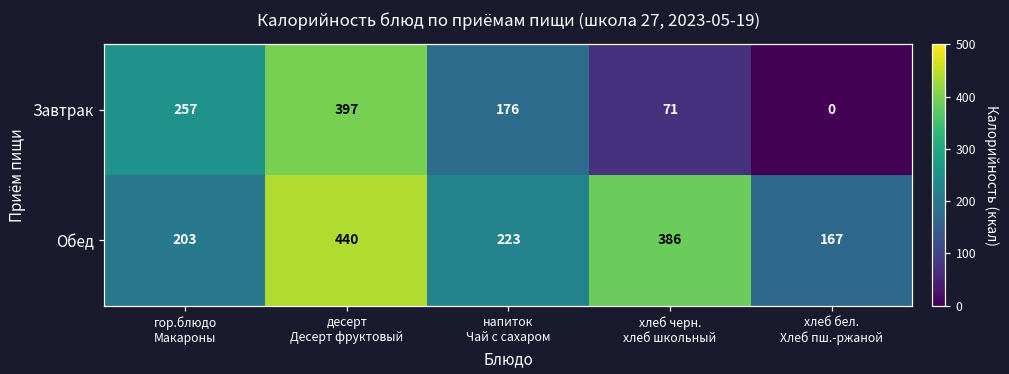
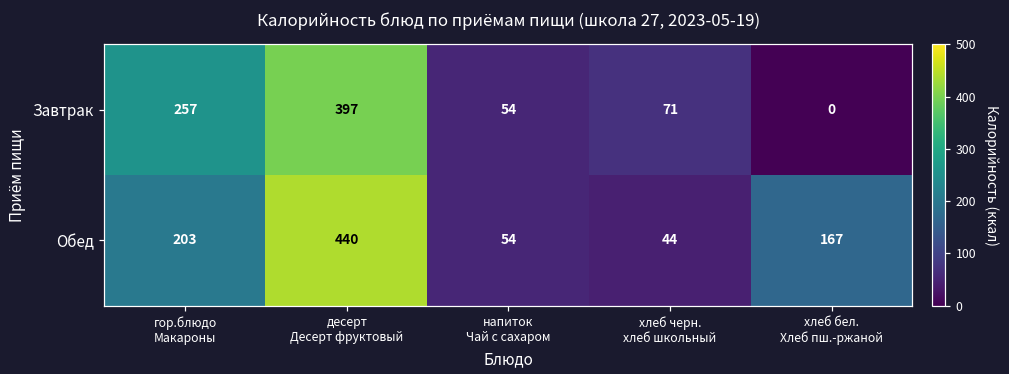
  {
    "Завтрак": {
      "гор.блюдо Макароны": 257,
      "десерт Десерт фруктовый": 397,
-     "напиток Чай с сахаром": 176,
+     "напиток Чай с сахаром": 54,
      "хлеб черн. хлеб школьный": 71,
      "хлеб бел. Хлеб пш.-ржаной": 0
    },
    "Обед": {
      "гор.блюдо Макароны": 203,
      "десерт Десерт фруктовый": 440,
-     "напиток Чай с сахаром": 223,
-     "хлеб черн. хлеб школьный": 386,
+     "напиток Чай с сахаром": 54,
+     "хлеб черн. хлеб школьный": 44,
      "хлеб бел. Хлеб пш.-ржаной": 167
    }
  }
